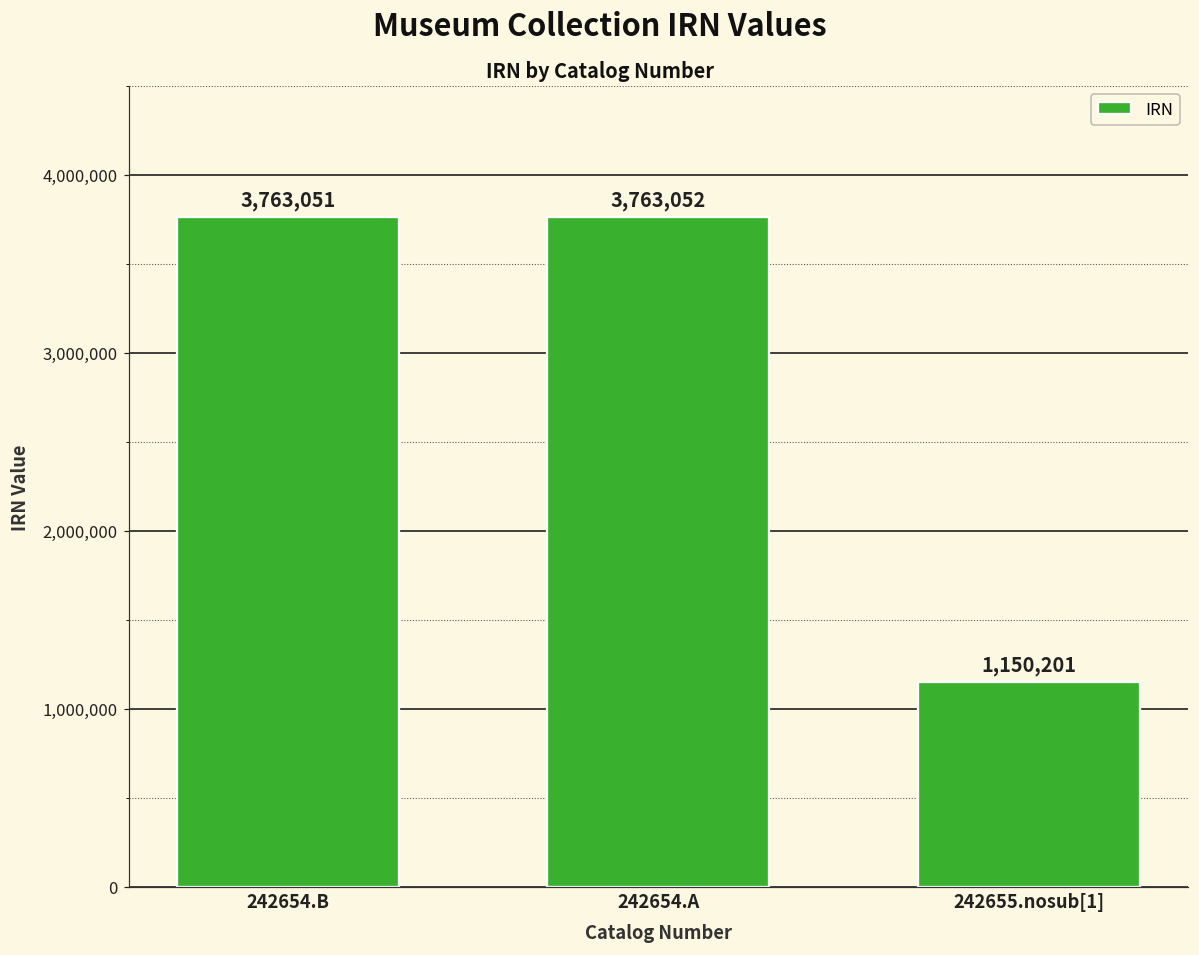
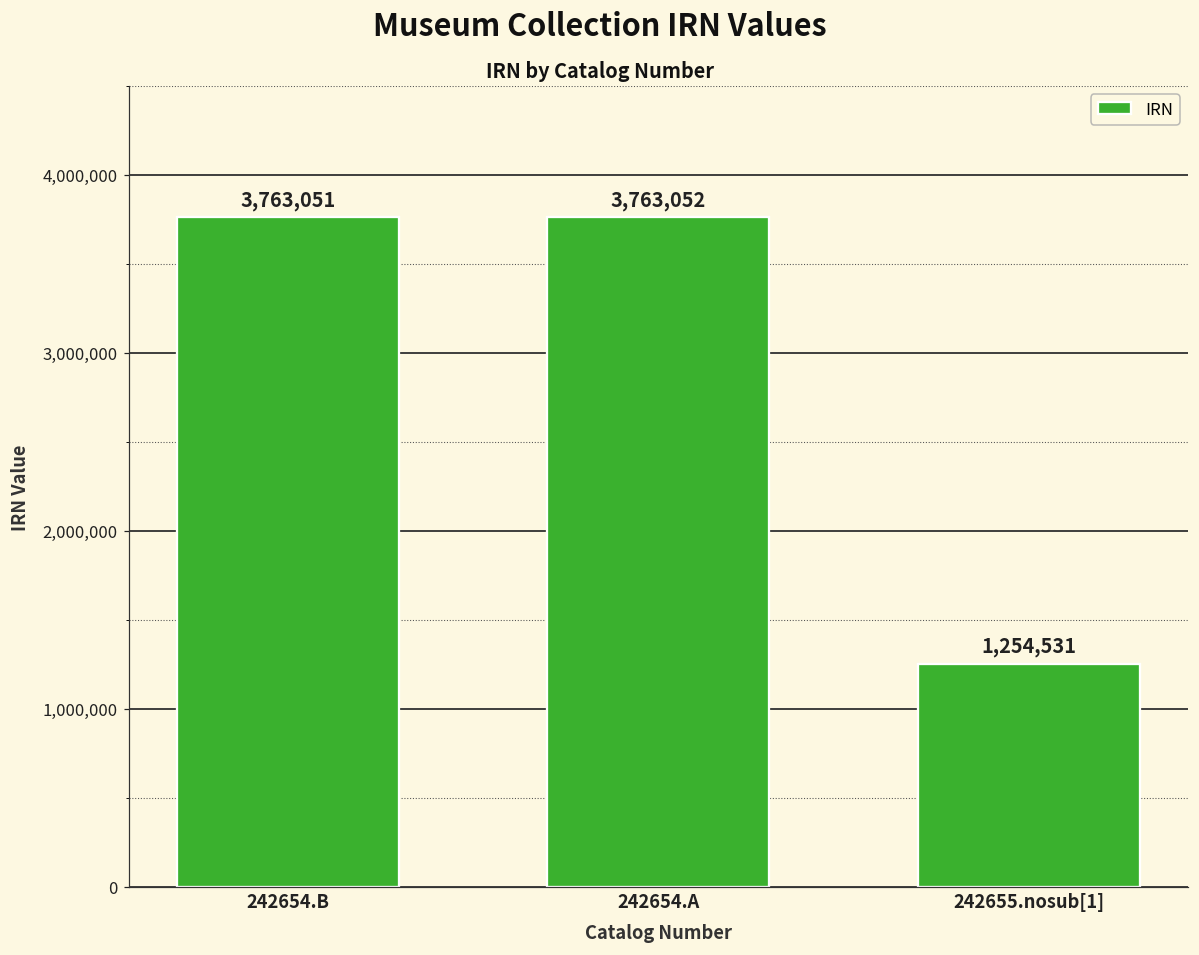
  {
    "242654.B": "3,763,051",
    "242654.A": "3,763,052",
-   "242655.nosub[1]": "1,150,201"
+   "242655.nosub[1]": "1,254,531"
  }
